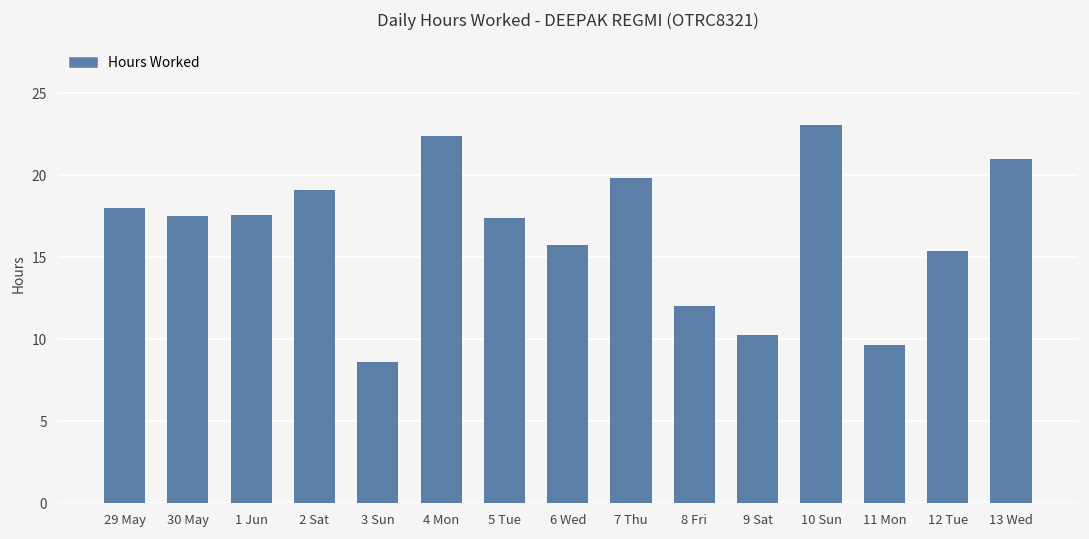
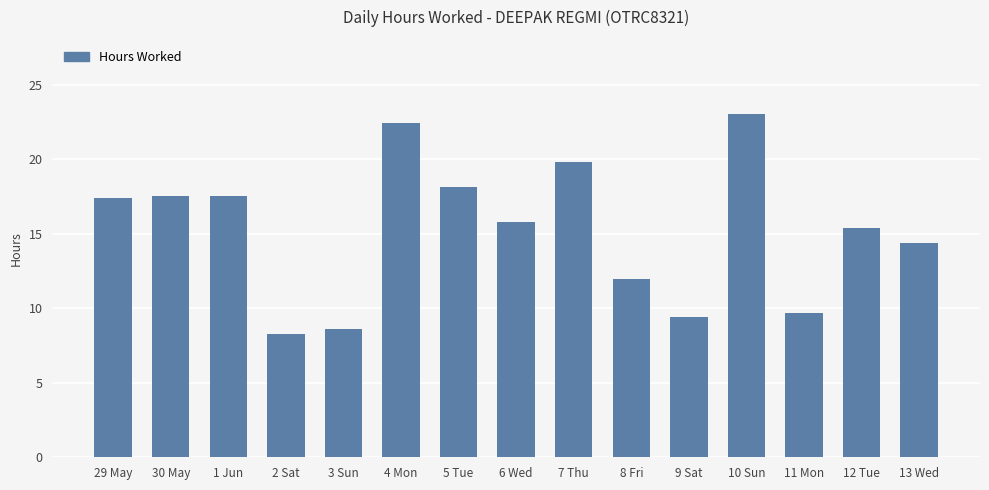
  {
-   "29 May": 18.0,
+   "29 May": 17.4,
    "30 May": 17.5,
    "1 Jun": 17.5,
-   "2 Sat": 19.1,
+   "2 Sat": 8.3,
    "3 Sun": 8.6,
    "4 Mon": 22.4,
-   "5 Tue": 17.4,
+   "5 Tue": 18.1,
    "6 Wed": 15.8,
    "7 Thu": 19.8,
    "8 Fri": 12.0,
-   "9 Sat": 10.3,
+   "9 Sat": 9.4,
    "10 Sun": 23.0,
    "11 Mon": 9.7,
    "12 Tue": 15.4,
-   "13 Wed": 21.0
+   "13 Wed": 14.4
  }
